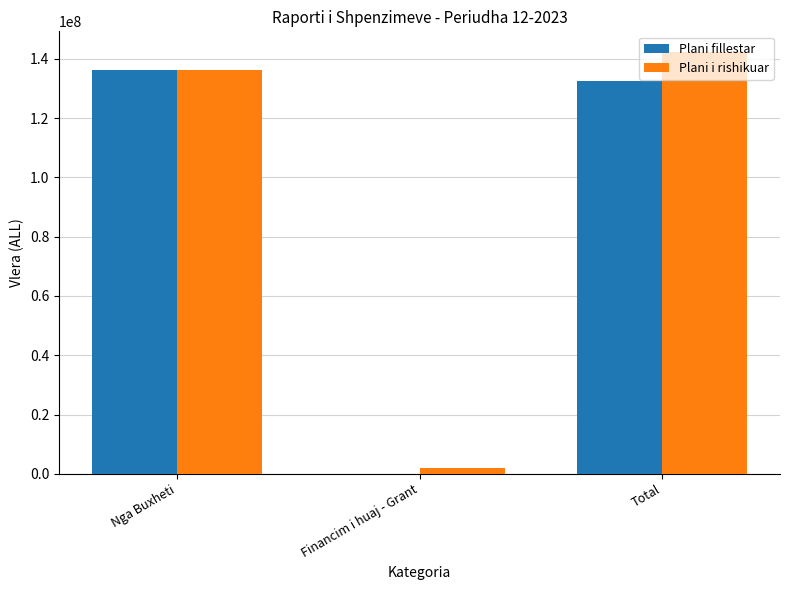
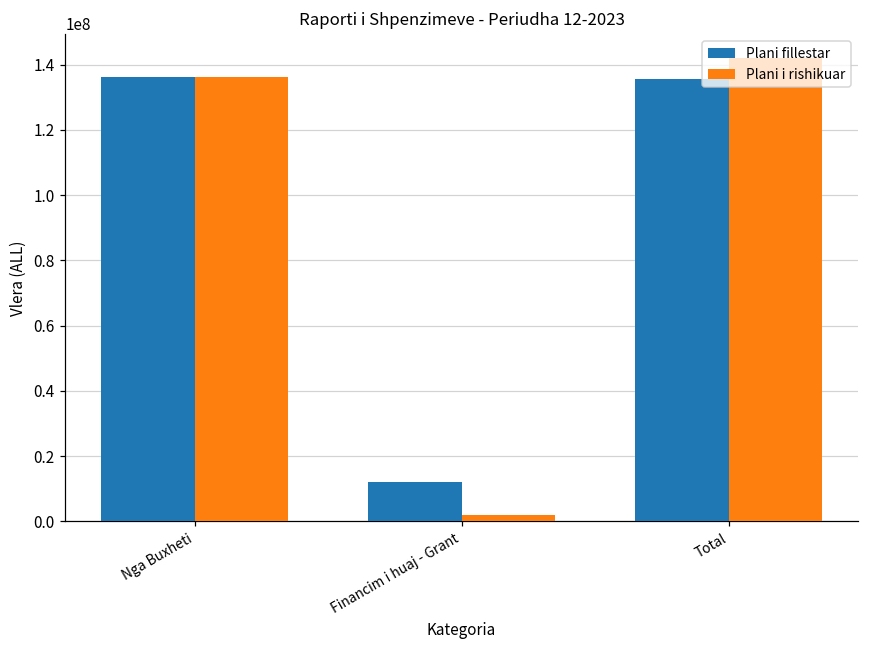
  {
    "Plani fillestar": {
      "Nga Buxheti": 136000000,
-     "Financim i huaj - Grant": 0,
-     "Total": 133000000
+     "Financim i huaj - Grant": 12000000,
+     "Total": 135000000
    },
    "Plani i rishikuar": {
      "Nga Buxheti": 136000000,
      "Financim i huaj - Grant": 2000000
    }
  }
